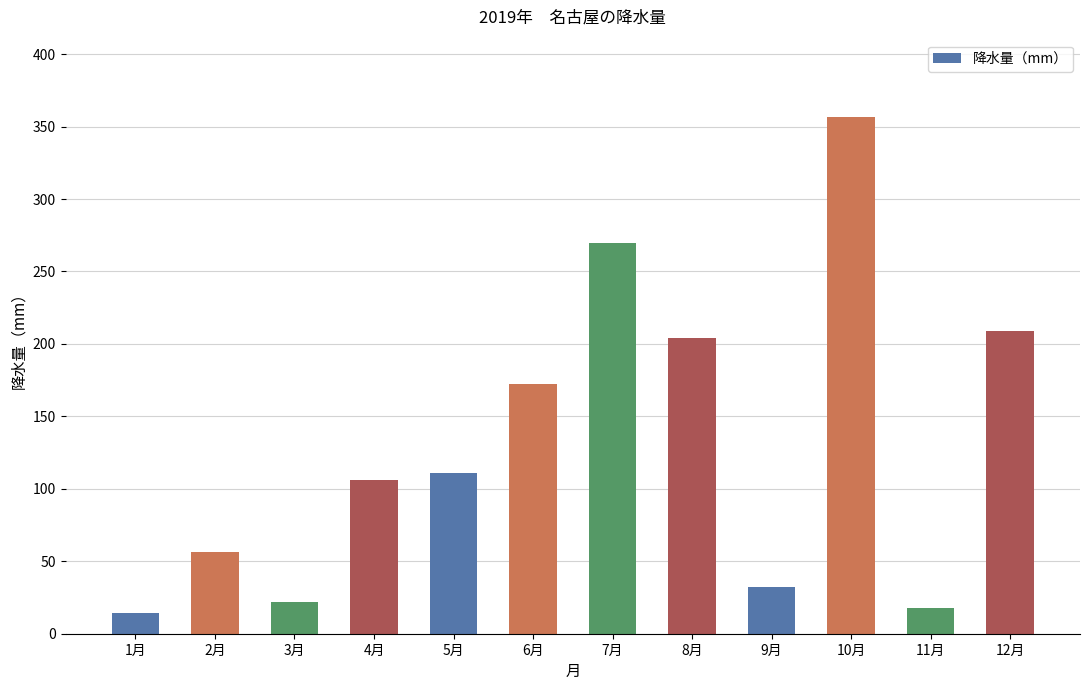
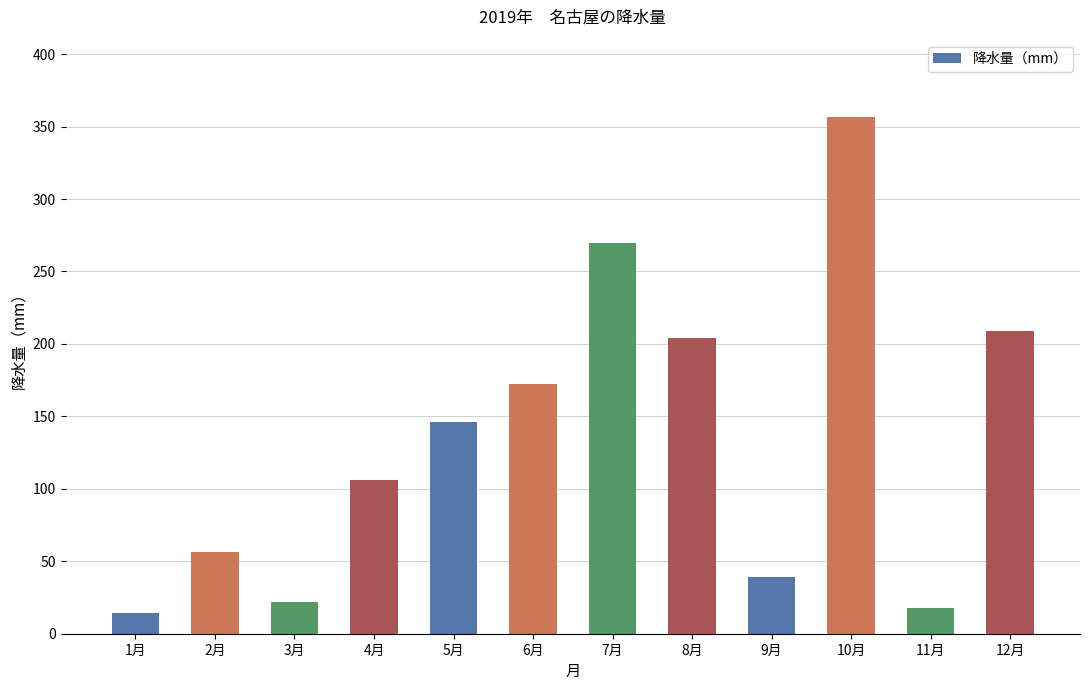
  {
    "1月": 15,
    "2月": 57,
    "3月": 22,
    "4月": 106,
-   "5月": 111,
+   "5月": 146,
    "6月": 172,
    "7月": 270,
    "8月": 204,
-   "9月": 32,
+   "9月": 39,
    "10月": 357,
    "11月": 18,
    "12月": 209
  }
